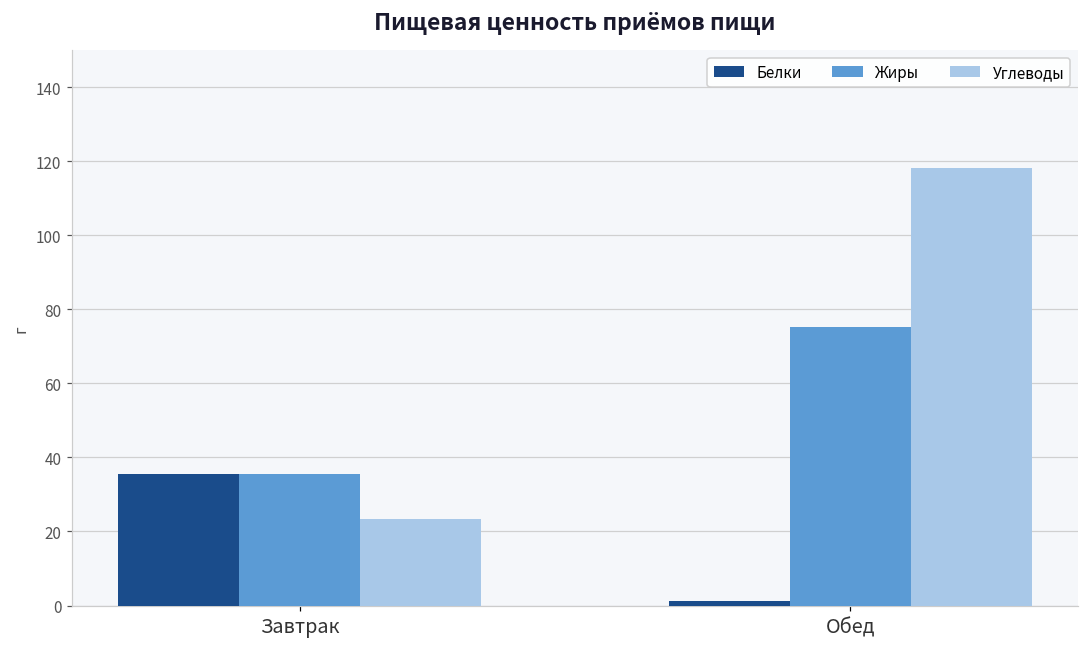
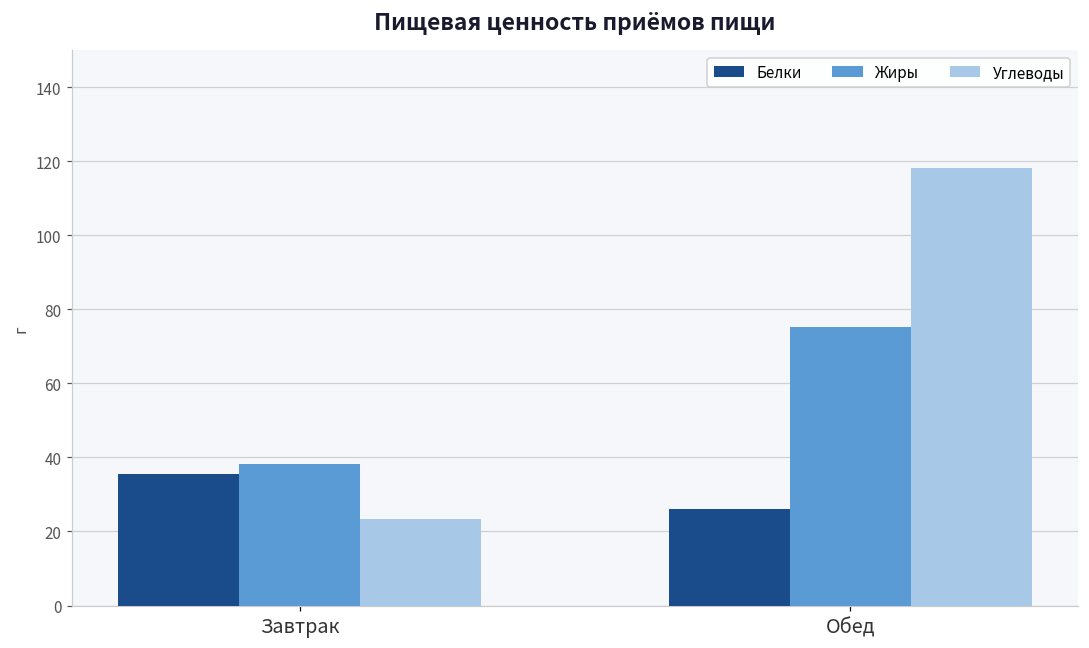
  {
    "Белки": {
      "Завтрак": 36,
-     "Обед": 1
+     "Обед": 26
    },
    "Жиры": {
-     "Завтрак": 36,
+     "Завтрак": 38,
      "Обед": 75
    },
    "Углеводы": {
      "Завтрак": 23,
      "Обед": 118
    }
  }
